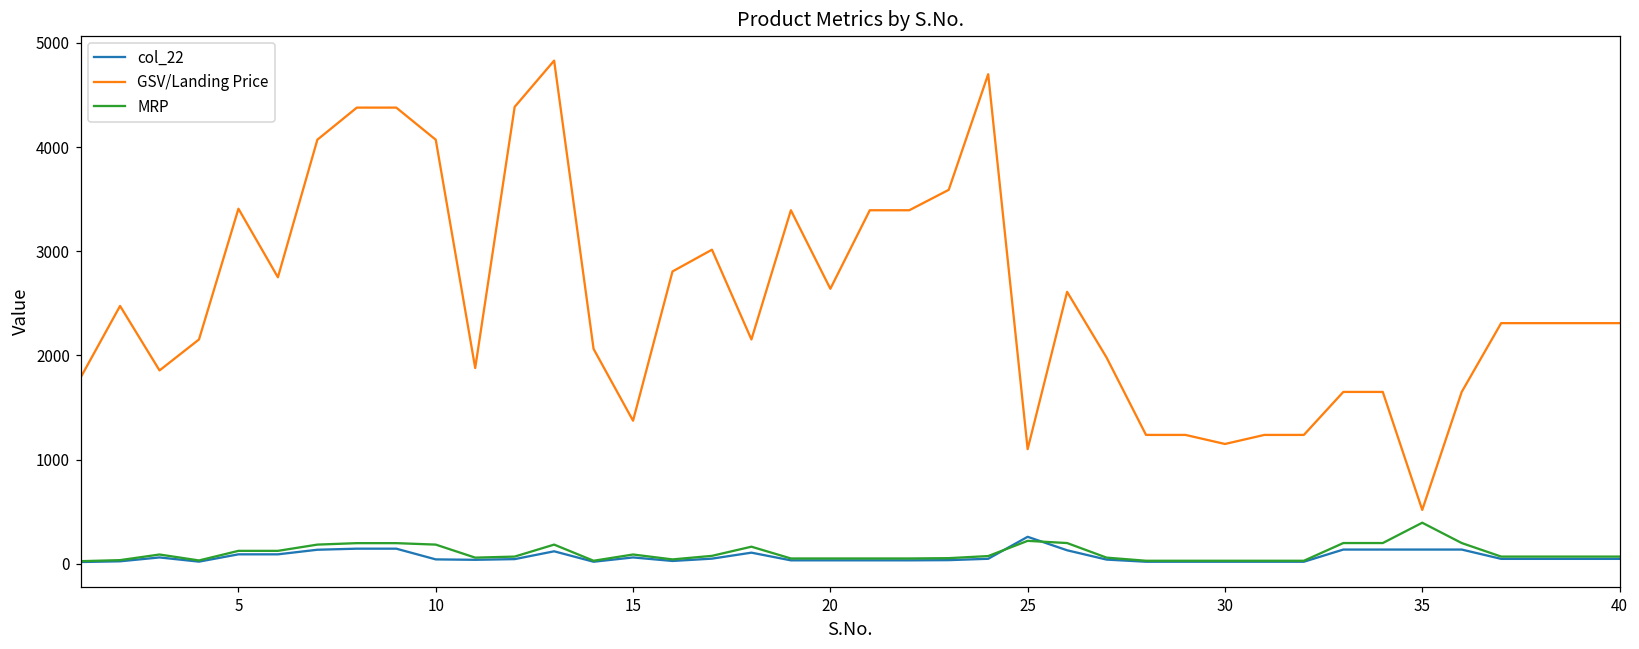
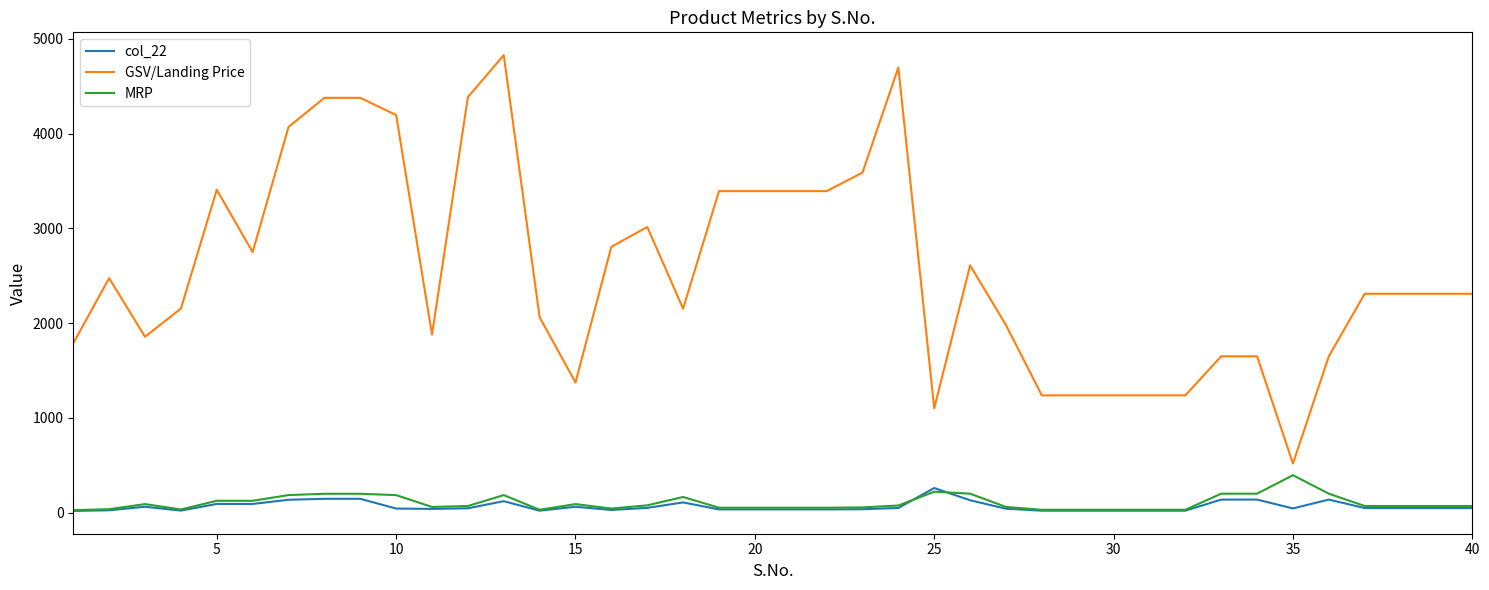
  {
    "col_22": {
      "5": 100,
      "10": 0,
      "15": 100,
      "25": 300,
-     "35": 100
+     "35": 0
    },
    "GSV/Landing Price": {
      "5": 3400,
-     "10": 4100,
+     "10": 4200,
      "15": 1400,
-     "20": 2600,
+     "20": 3400,
      "25": 1100,
-     "30": 1150,
+     "30": 1240,
      "35": 500,
      "40": 2300
    },
    "MRP": {
      "5": 100,
      "10": 200,
      "15": 100,
      "25": 200,
      "35": 400
    }
  }
